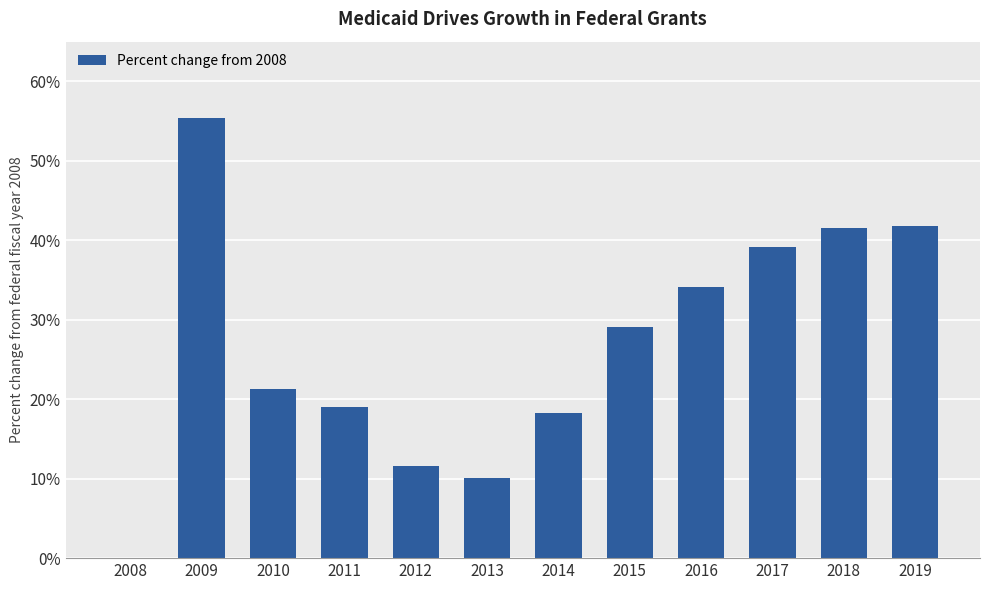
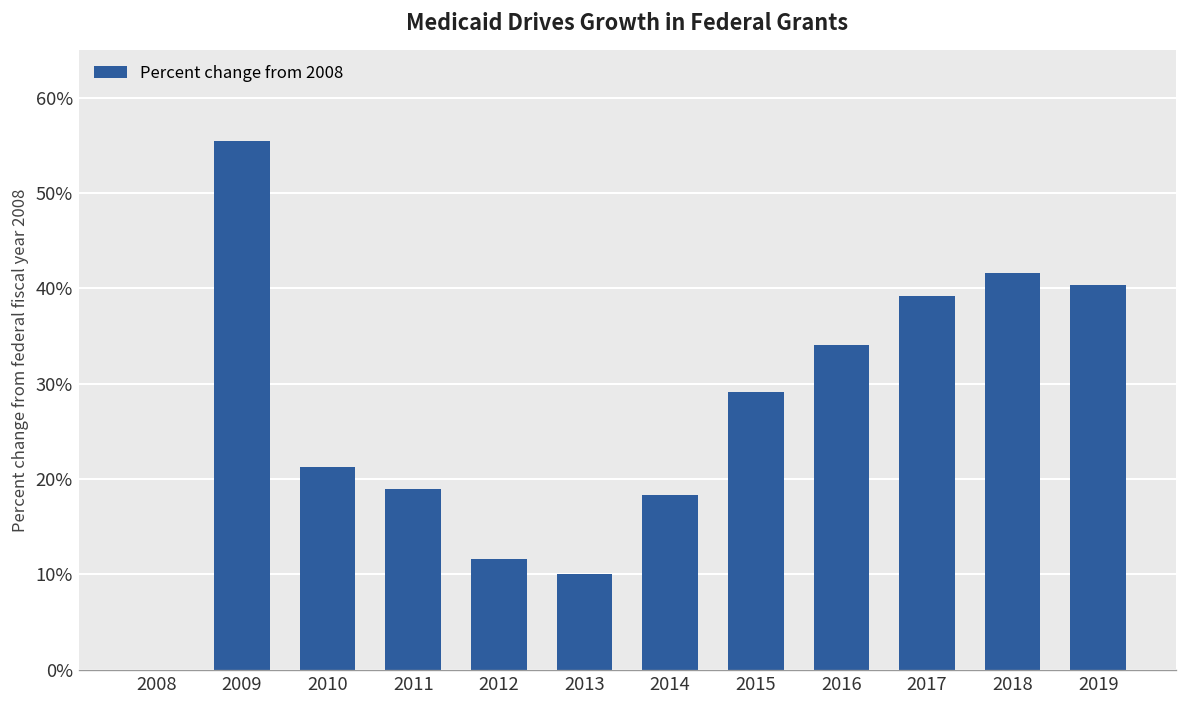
  {
    "2008": "0%",
    "2009": "55%",
    "2010": "21%",
    "2011": "19%",
    "2012": "12%",
    "2013": "10%",
    "2014": "18%",
    "2015": "29%",
    "2016": "34%",
    "2017": "39%",
    "2018": "42%",
-   "2019": "42%"
+   "2019": "40%"
  }
